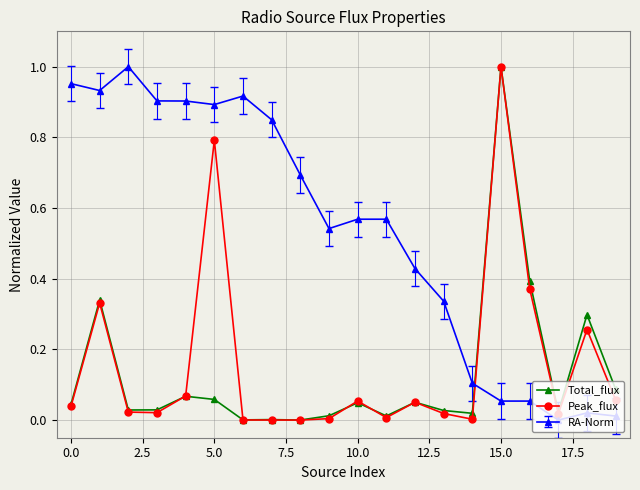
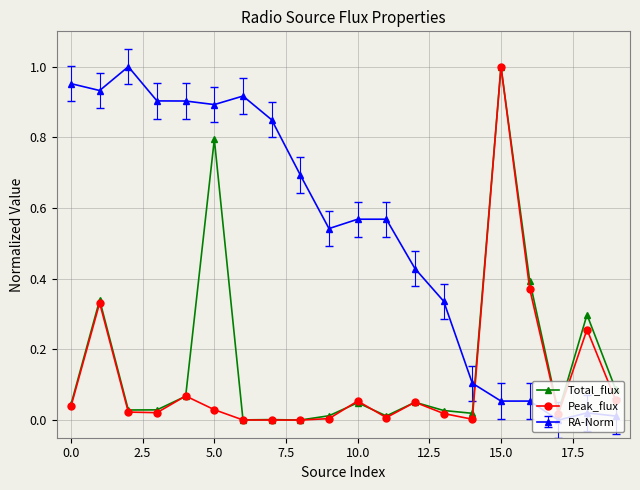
  {
    "Total_flux": {
-     "5.0": 0.06
+     "5.0": 0.79
    },
    "Peak_flux": {
-     "5.0": 0.79
+     "5.0": 0.03
    }
  }
